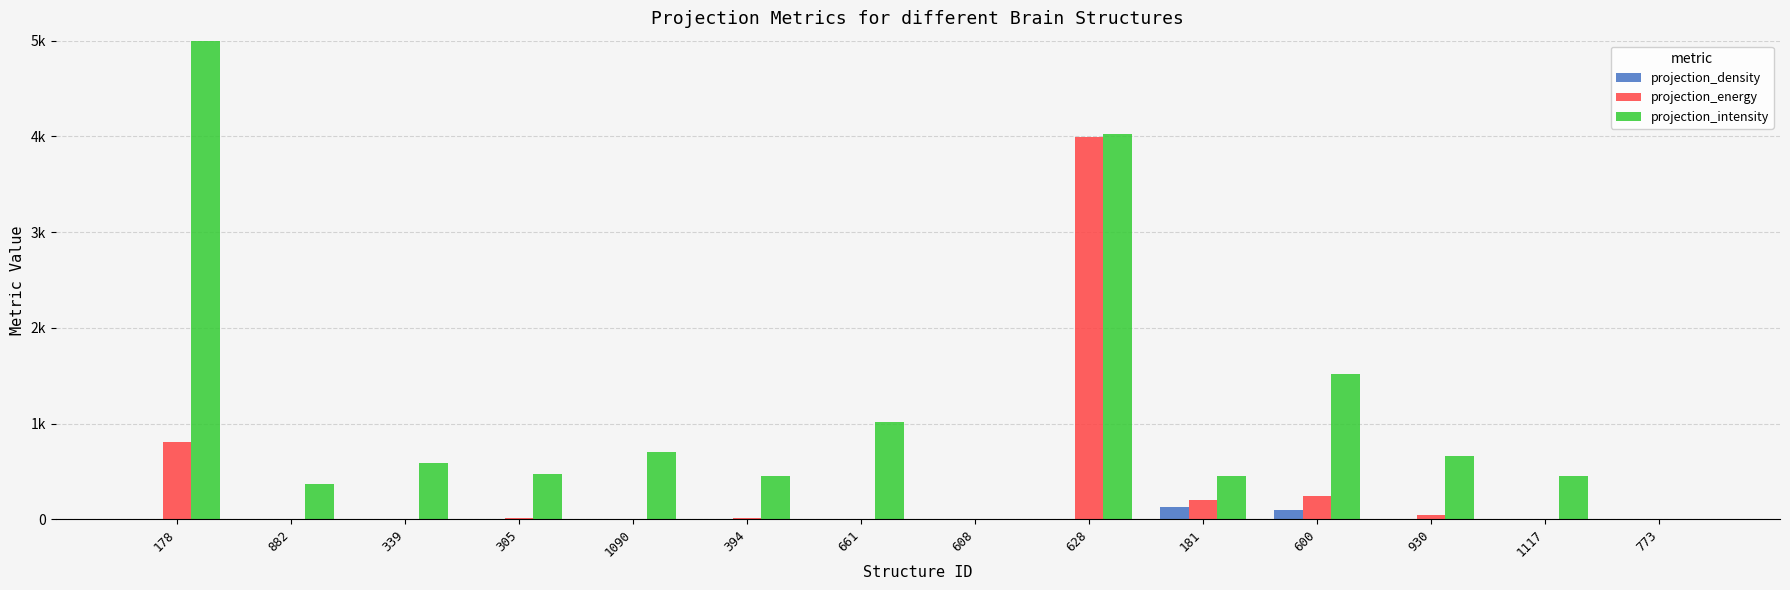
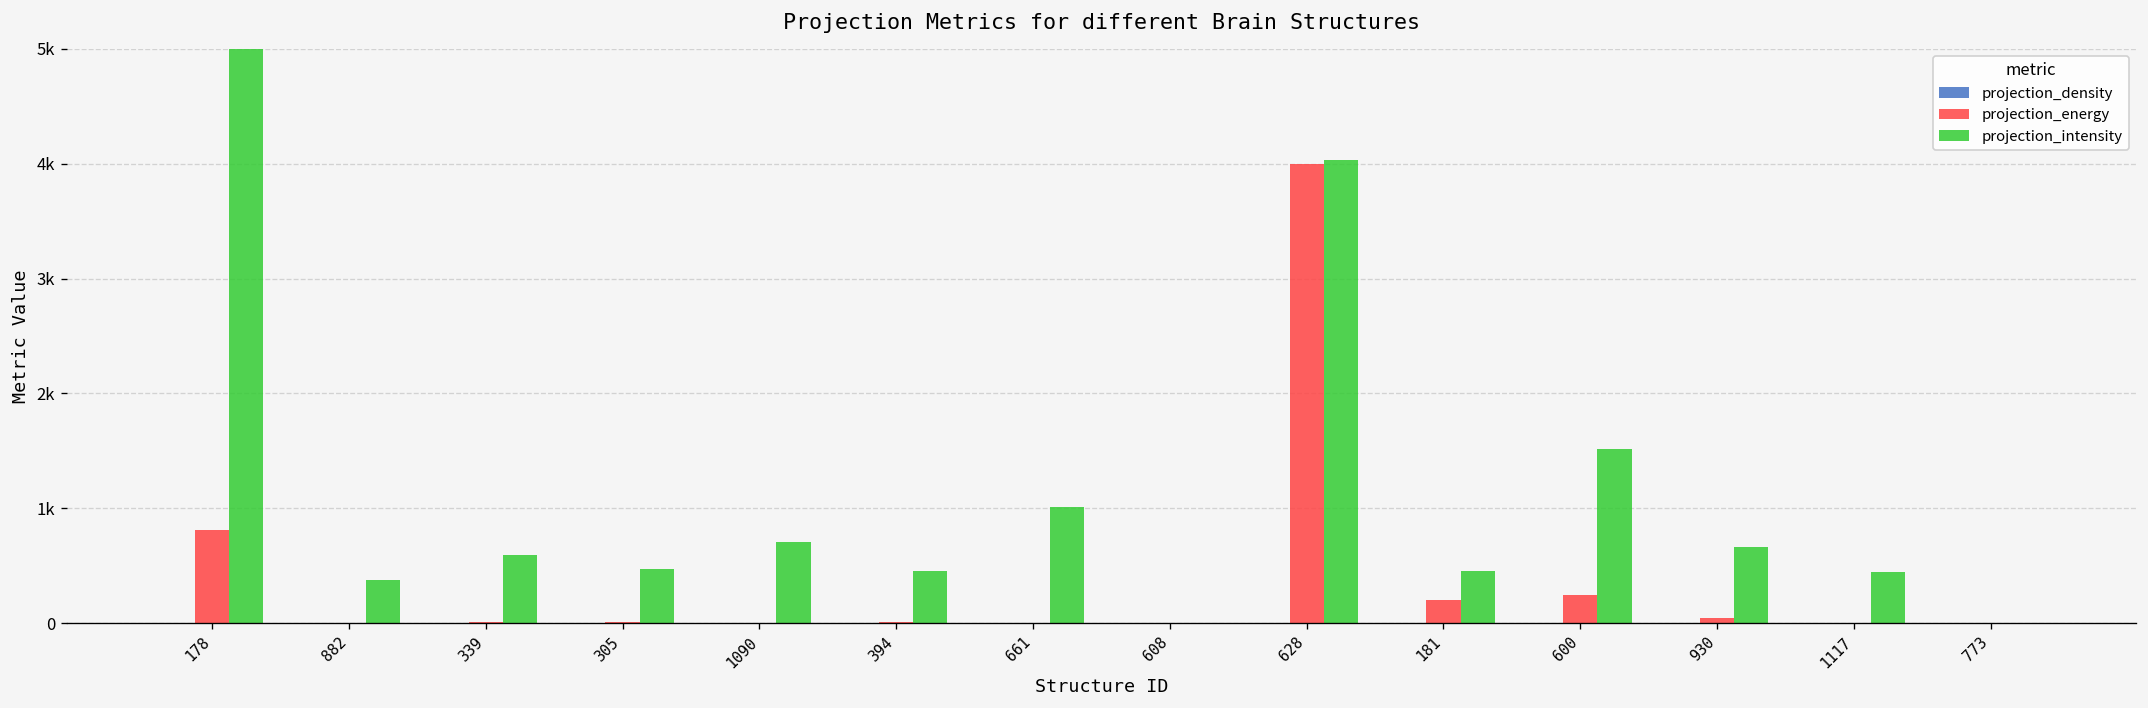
  {
    "projection_density": {
      "608": 0,
-     "181": 100,
-     "600": 100,
+     "181": 0,
+     "600": 0,
      "773": 0
    },
    "projection_energy": {
      "178": 800,
      "608": 0,
      "628": 4000,
      "181": 200,
      "600": 200,
      "930": 0,
      "773": 0
    },
    "projection_intensity": {
      "882": 400,
      "339": 600,
      "305": 500,
      "1090": 700,
      "394": 500,
      "661": 1000,
      "608": 0,
      "628": 4000,
      "181": 500,
      "600": 1500,
      "930": 700,
      "1117": 400,
      "773": 0
    }
  }
